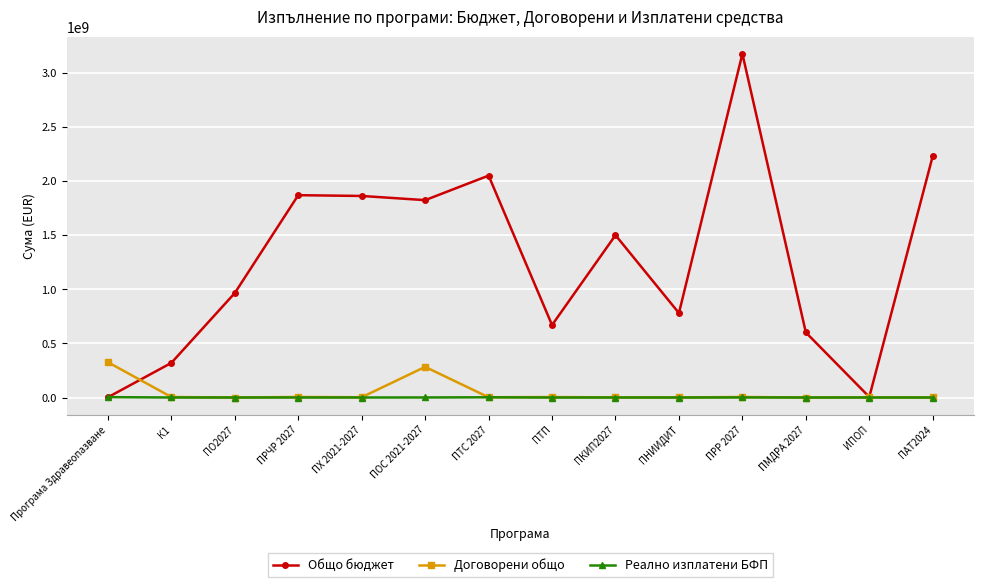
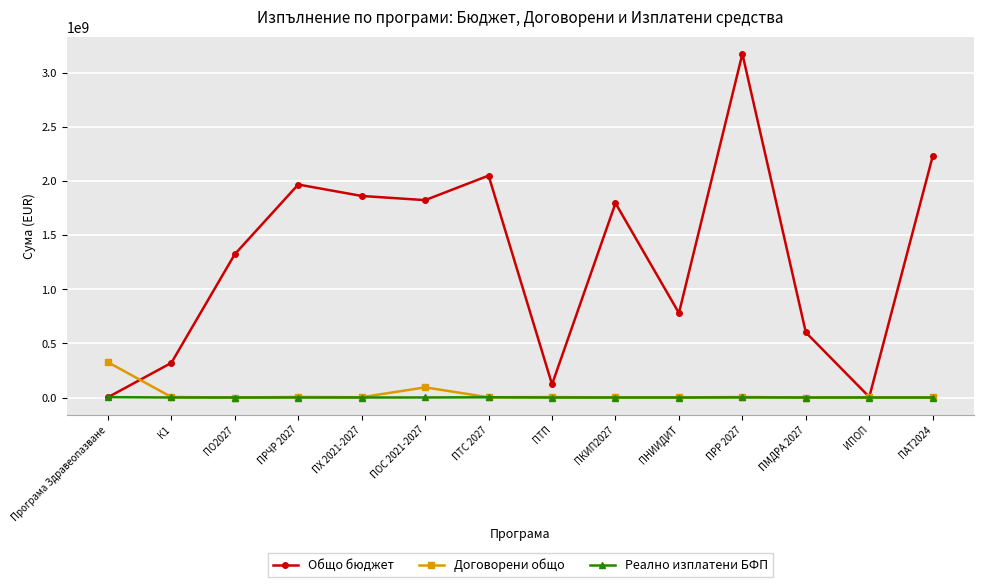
  {
    "Общо бюджет": {
      "К1": 320000000,
-     "ПО2027": 960000000,
-     "ПРЧР 2027": 1870000000,
+     "ПО2027": 1320000000,
+     "ПРЧР 2027": 1970000000,
      "ПХ 2021-2027": 1860000000,
      "ПОС 2021-2027": 1820000000,
      "ПТС 2027": 2050000000,
-     "ПТП": 670000000,
-     "ПКИП2027": 1500000000,
+     "ПТП": 120000000,
+     "ПКИП2027": 1800000000,
      "ПНИИДИТ": 780000000,
      "ПРР 2027": 3180000000,
      "ПМДРА 2027": 600000000,
      "ПАТ2024": 2230000000
    },
    "Договорени общо": {
      "Програма Здравеопазване": 330000000,
-     "ПОС 2021-2027": 280000000
+     "ПОС 2021-2027": 90000000
    },
    "Реално изплатени БФП": {
      "ПОС 2021-2027": 0
    }
  }
